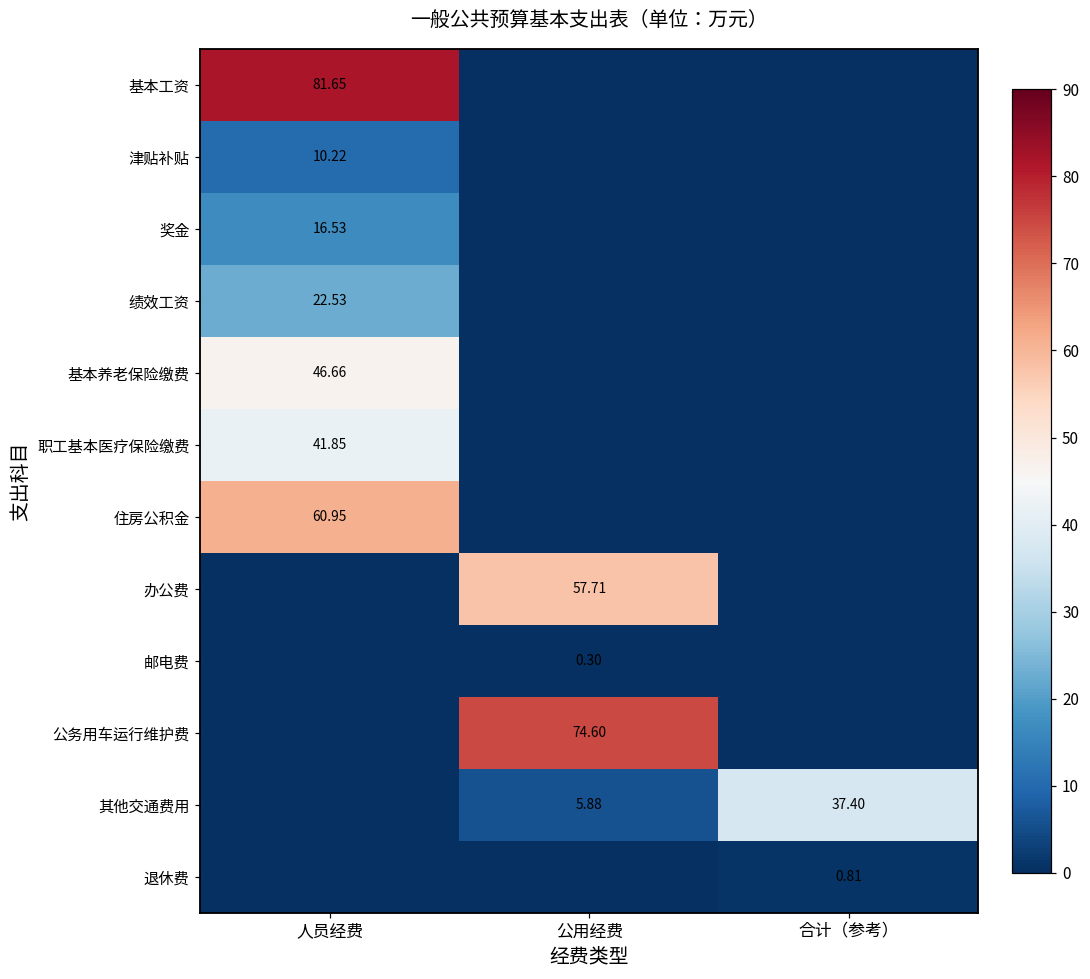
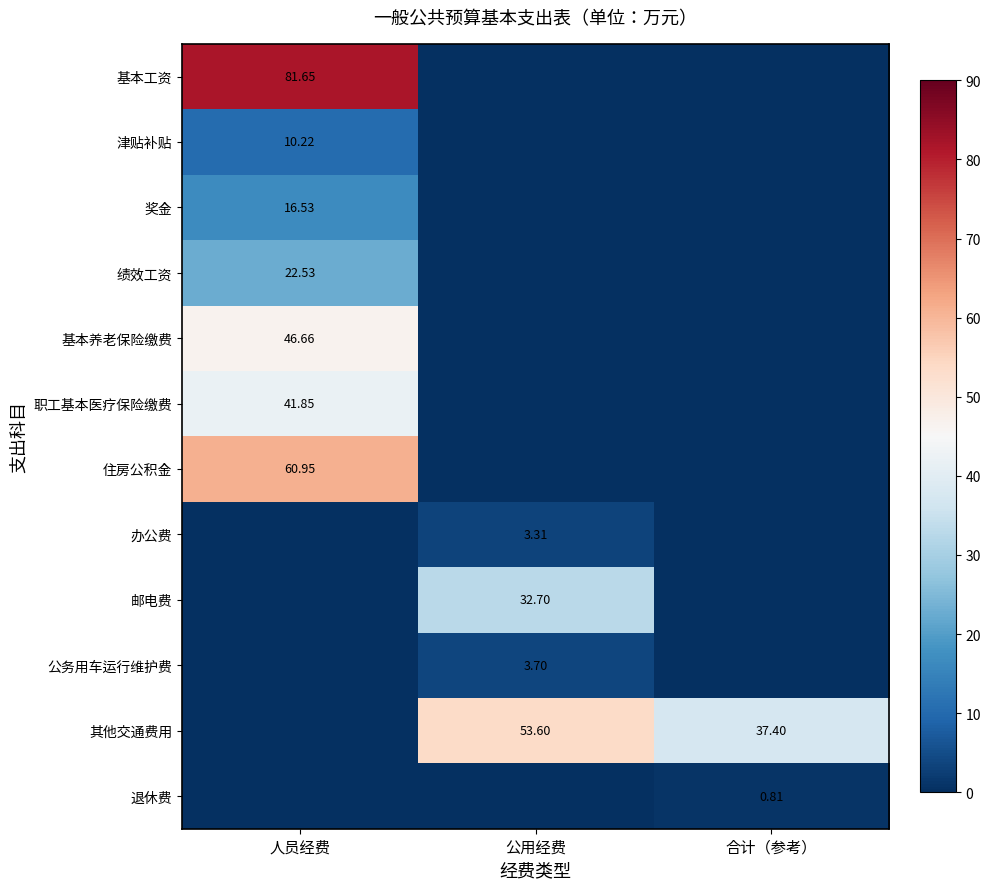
  {
    "基本工资": {
      "人员经费": 81.65
    },
    "津贴补贴": {
      "人员经费": 10.22
    },
    "奖金": {
      "人员经费": 16.53
    },
    "绩效工资": {
      "人员经费": 22.53
    },
    "基本养老保险缴费": {
      "人员经费": 46.66
    },
    "职工基本医疗保险缴费": {
      "人员经费": 41.85
    },
    "住房公积金": {
      "人员经费": 60.95
    },
    "办公费": {
-     "公用经费": 57.71
+     "公用经费": 3.31
    },
    "邮电费": {
-     "公用经费": 0.30
+     "公用经费": 32.70
    },
    "公务用车运行维护费": {
-     "公用经费": 74.60
+     "公用经费": 3.70
    },
    "其他交通费用": {
-     "公用经费": 5.88,
+     "公用经费": 53.60,
      "合计（参考）": 37.40
    },
    "退休费": {
      "合计（参考）": 0.81
    }
  }
